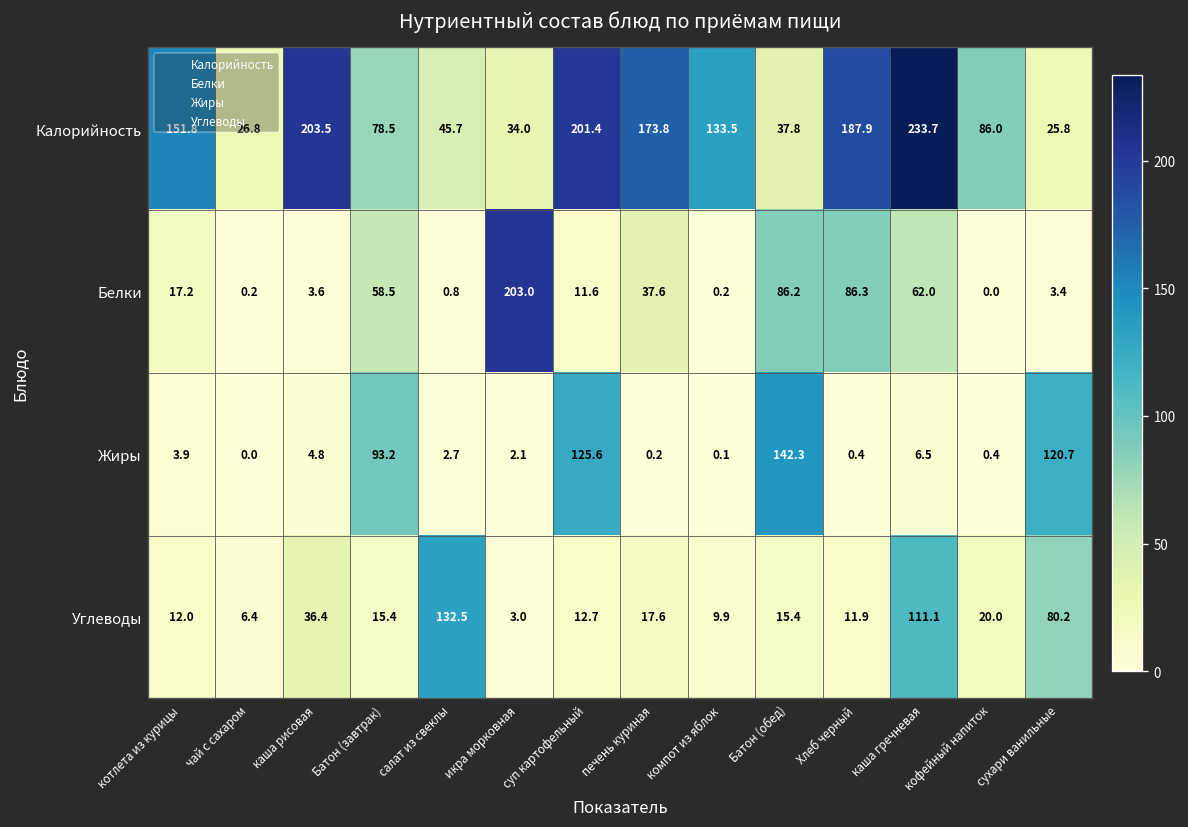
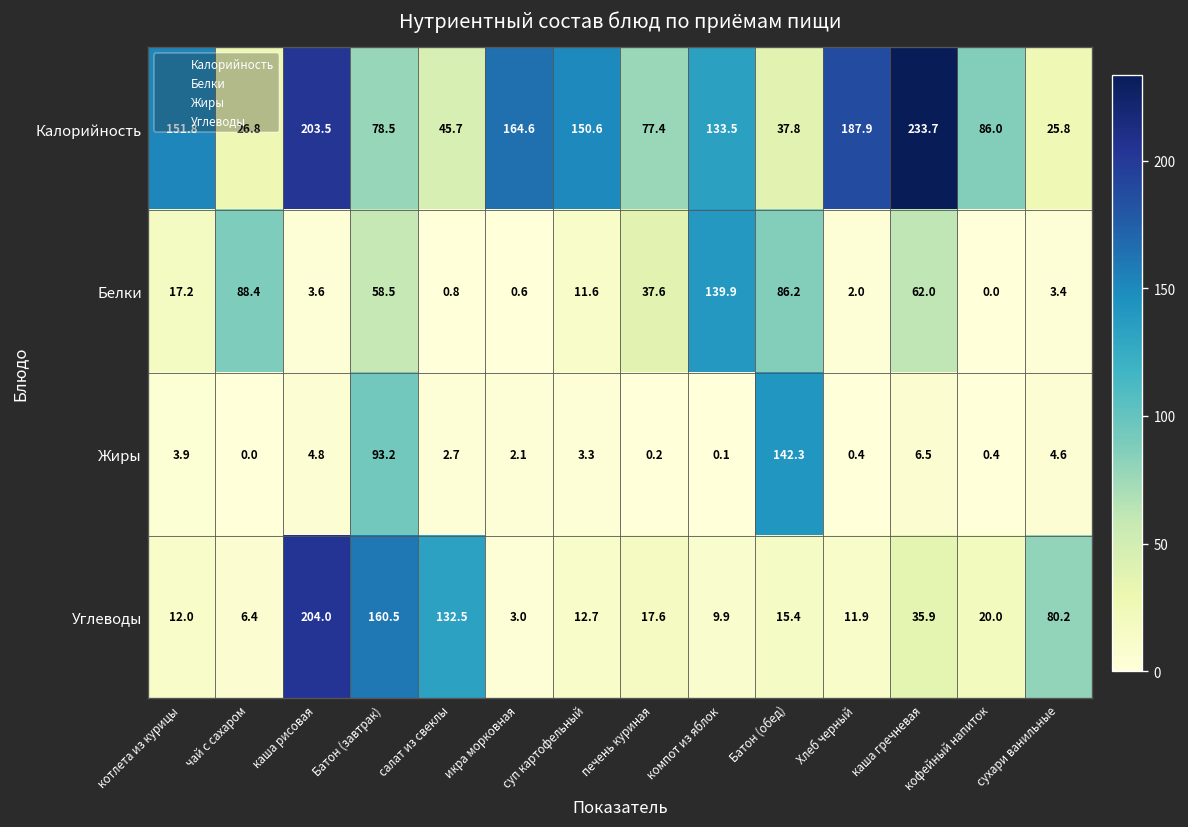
  {
    "Калорийность": {
      "каша рисовая": 203.5,
      "Батон (завтрак)": 78.5,
      "салат из свеклы": 45.7,
-     "икра морковная": 34.0,
-     "суп картофельный": 201.4,
-     "печень куриная": 173.8,
+     "икра морковная": 164.6,
+     "суп картофельный": 150.6,
+     "печень куриная": 77.4,
      "компот из яблок": 133.5,
      "Батон (обед)": 37.8,
      "Хлеб черный": 187.9,
      "каша гречневая": 233.7,
      "кофейный напиток": 86.0,
      "сухари ванильные": 25.8
    },
    "Белки": {
      "котлета из курицы": 17.2,
-     "чай с сахаром": 0.2,
+     "чай с сахаром": 88.4,
      "каша рисовая": 3.6,
      "Батон (завтрак)": 58.5,
      "салат из свеклы": 0.8,
-     "икра морковная": 203.0,
+     "икра морковная": 0.6,
      "суп картофельный": 11.6,
      "печень куриная": 37.6,
-     "компот из яблок": 0.2,
+     "компот из яблок": 139.9,
      "Батон (обед)": 86.2,
-     "Хлеб черный": 86.3,
+     "Хлеб черный": 2.0,
      "каша гречневая": 62.0,
      "кофейный напиток": 0.0,
      "сухари ванильные": 3.4
    },
    "Жиры": {
      "котлета из курицы": 3.9,
      "чай с сахаром": 0.0,
      "каша рисовая": 4.8,
      "Батон (завтрак)": 93.2,
      "салат из свеклы": 2.7,
      "икра морковная": 2.1,
-     "суп картофельный": 125.6,
+     "суп картофельный": 3.3,
      "печень куриная": 0.2,
      "компот из яблок": 0.1,
      "Батон (обед)": 142.3,
      "Хлеб черный": 0.4,
      "каша гречневая": 6.5,
      "кофейный напиток": 0.4,
-     "сухари ванильные": 120.7
+     "сухари ванильные": 4.6
    },
    "Углеводы": {
      "котлета из курицы": 12.0,
      "чай с сахаром": 6.4,
-     "каша рисовая": 36.4,
-     "Батон (завтрак)": 15.4,
+     "каша рисовая": 204.0,
+     "Батон (завтрак)": 160.5,
      "салат из свеклы": 132.5,
      "икра морковная": 3.0,
      "суп картофельный": 12.7,
      "печень куриная": 17.6,
      "компот из яблок": 9.9,
      "Батон (обед)": 15.4,
      "Хлеб черный": 11.9,
-     "каша гречневая": 111.1,
+     "каша гречневая": 35.9,
      "кофейный напиток": 20.0,
      "сухари ванильные": 80.2
    }
  }
